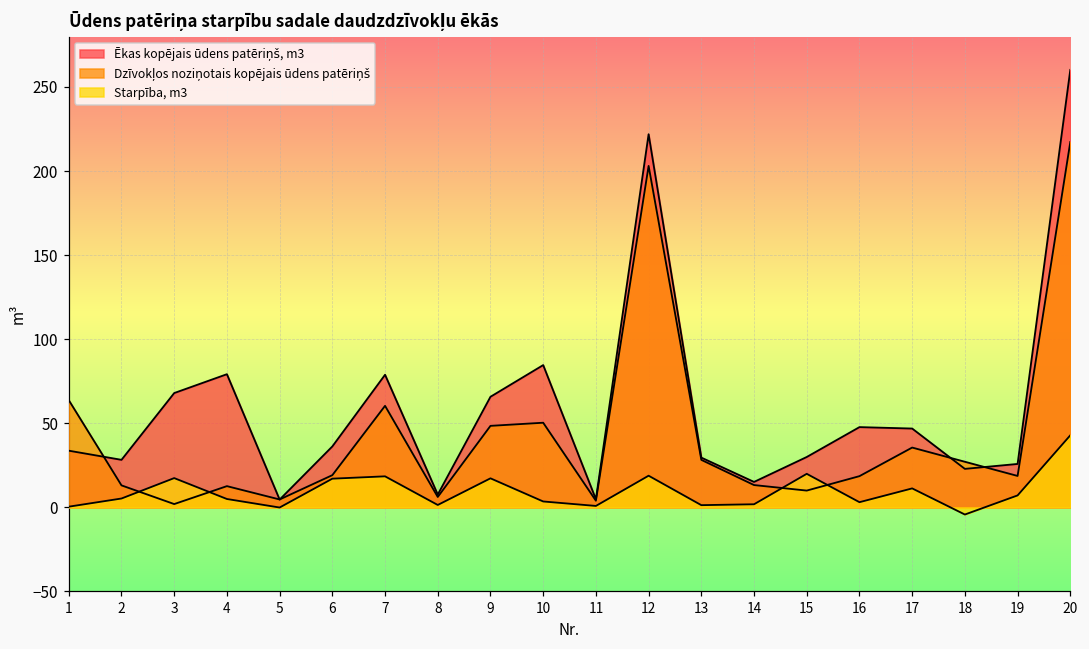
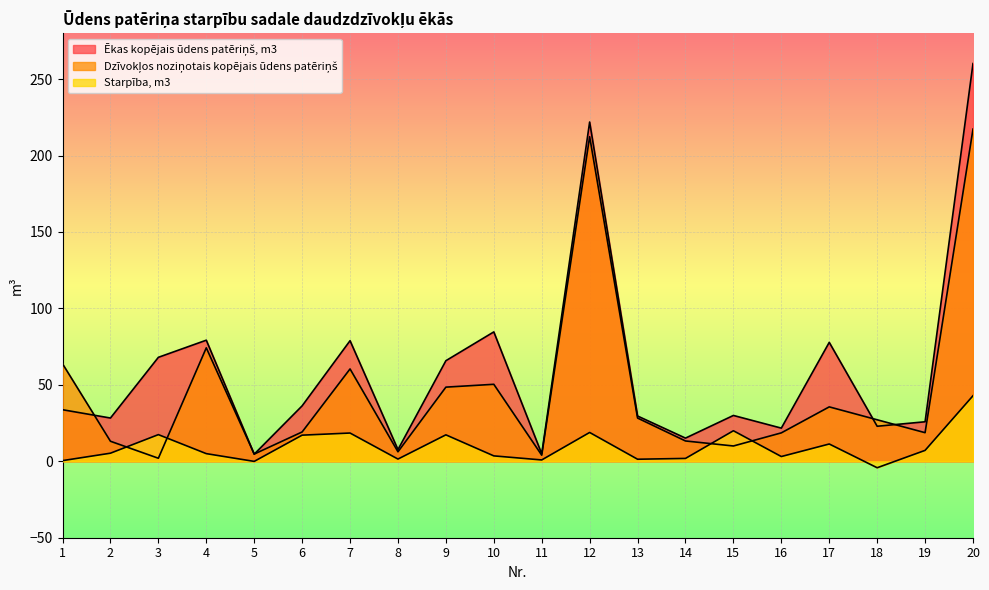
  {
    "Ēkas kopējais ūdens patēriņš, m3": {
      "1": 34,
      "2": 28,
      "3": 68,
      "4": 79,
      "6": 36,
      "7": 79,
      "9": 66,
      "10": 85,
      "12": 222,
      "14": 15,
      "15": 30,
-     "16": 48,
-     "17": 47,
+     "16": 22,
+     "17": 78,
      "18": 23,
      "19": 26,
      "20": 260
    },
    "Dzīvokļos noziņotais kopējais ūdens patēriņš": {
      "1": 64,
      "2": 13,
      "3": 2,
-     "4": 13,
+     "4": 74,
      "6": 19,
      "7": 60,
      "9": 48,
      "10": 50,
-     "12": 203,
+     "12": 212,
      "14": 13,
      "15": 10,
      "16": 19,
      "17": 36,
      "18": 27,
      "19": 19,
      "20": 217
    }
  }
